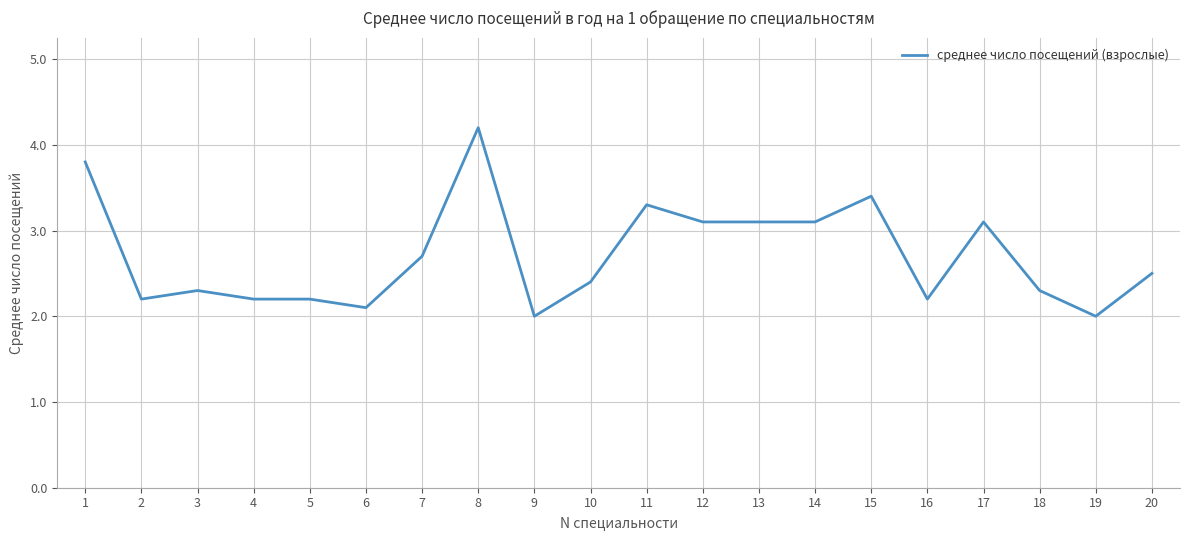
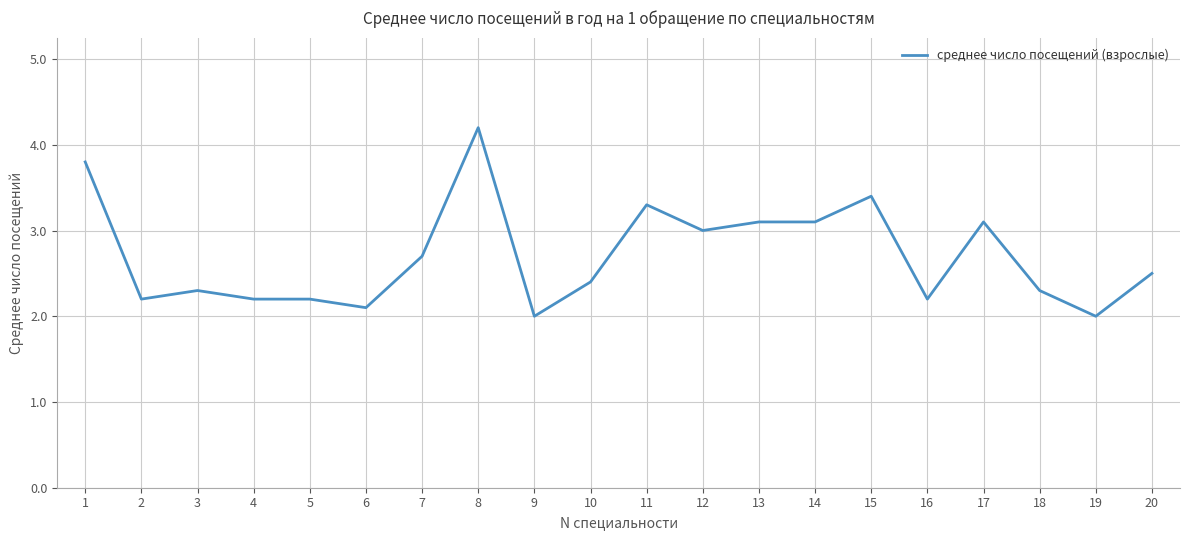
  {
    "1": 3.8,
    "2": 2.2,
    "3": 2.3,
    "4": 2.2,
    "5": 2.2,
    "6": 2.1,
    "7": 2.7,
    "8": 4.2,
    "9": 2.0,
    "10": 2.4,
    "11": 3.3,
-   "12": 3.1,
+   "12": 3.0,
    "13": 3.1,
    "14": 3.1,
    "15": 3.4,
    "16": 2.2,
    "17": 3.1,
    "18": 2.3,
    "19": 2.0,
    "20": 2.5
  }
